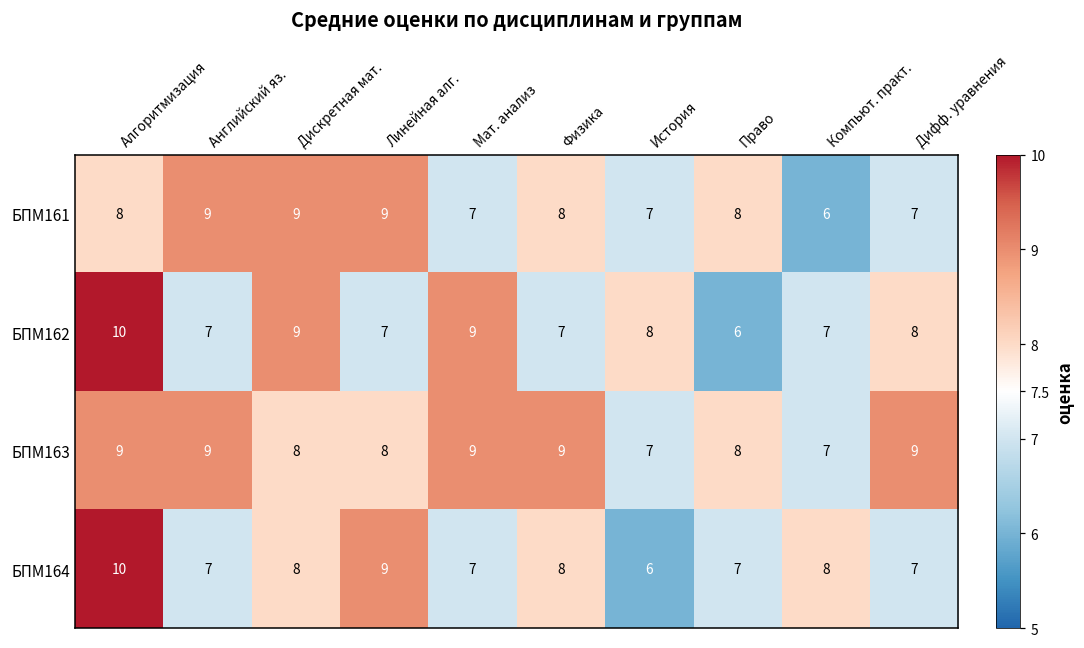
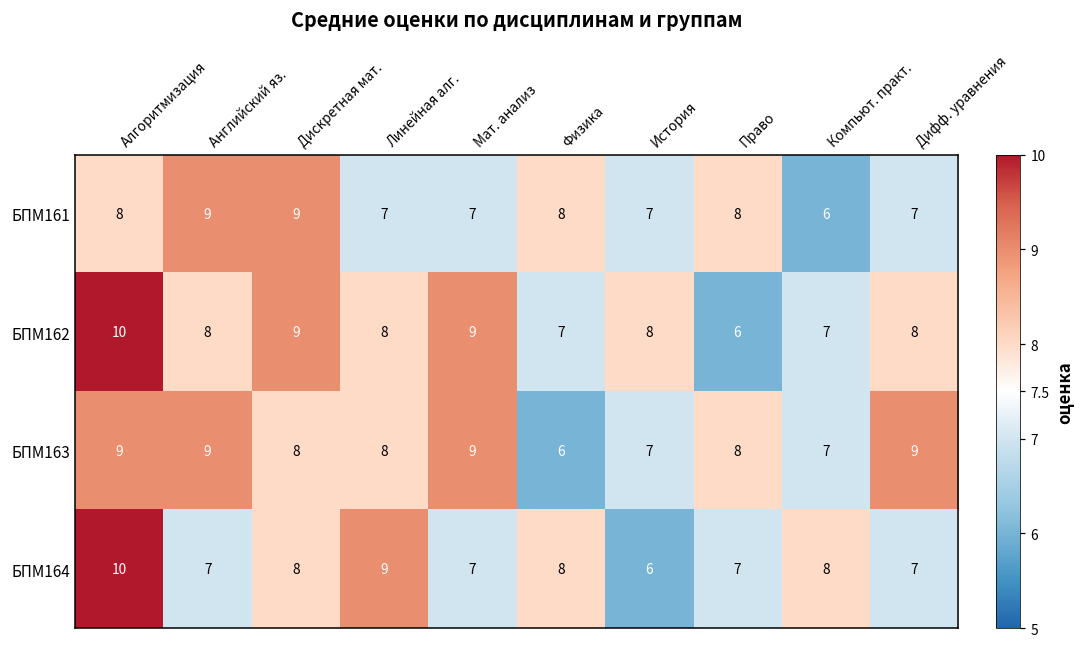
  {
    "БПМ161": {
      "Алгоритмизация": 8,
      "Английский яз.": 9,
      "Дискретная мат.": 9,
-     "Линейная алг.": 9,
+     "Линейная алг.": 7,
      "Мат. анализ": 7,
      "Физика": 8,
      "История": 7,
      "Право": 8,
      "Компьют. практ.": 6,
      "Дифф. уравнения": 7
    },
    "БПМ162": {
      "Алгоритмизация": 10,
-     "Английский яз.": 7,
+     "Английский яз.": 8,
      "Дискретная мат.": 9,
-     "Линейная алг.": 7,
+     "Линейная алг.": 8,
      "Мат. анализ": 9,
      "Физика": 7,
      "История": 8,
      "Право": 6,
      "Компьют. практ.": 7,
      "Дифф. уравнения": 8
    },
    "БПМ163": {
      "Алгоритмизация": 9,
      "Английский яз.": 9,
      "Дискретная мат.": 8,
      "Линейная алг.": 8,
      "Мат. анализ": 9,
-     "Физика": 9,
+     "Физика": 6,
      "История": 7,
      "Право": 8,
      "Компьют. практ.": 7,
      "Дифф. уравнения": 9
    },
    "БПМ164": {
      "Алгоритмизация": 10,
      "Английский яз.": 7,
      "Дискретная мат.": 8,
      "Линейная алг.": 9,
      "Мат. анализ": 7,
      "Физика": 8,
      "История": 6,
      "Право": 7,
      "Компьют. практ.": 8,
      "Дифф. уравнения": 7
    }
  }
